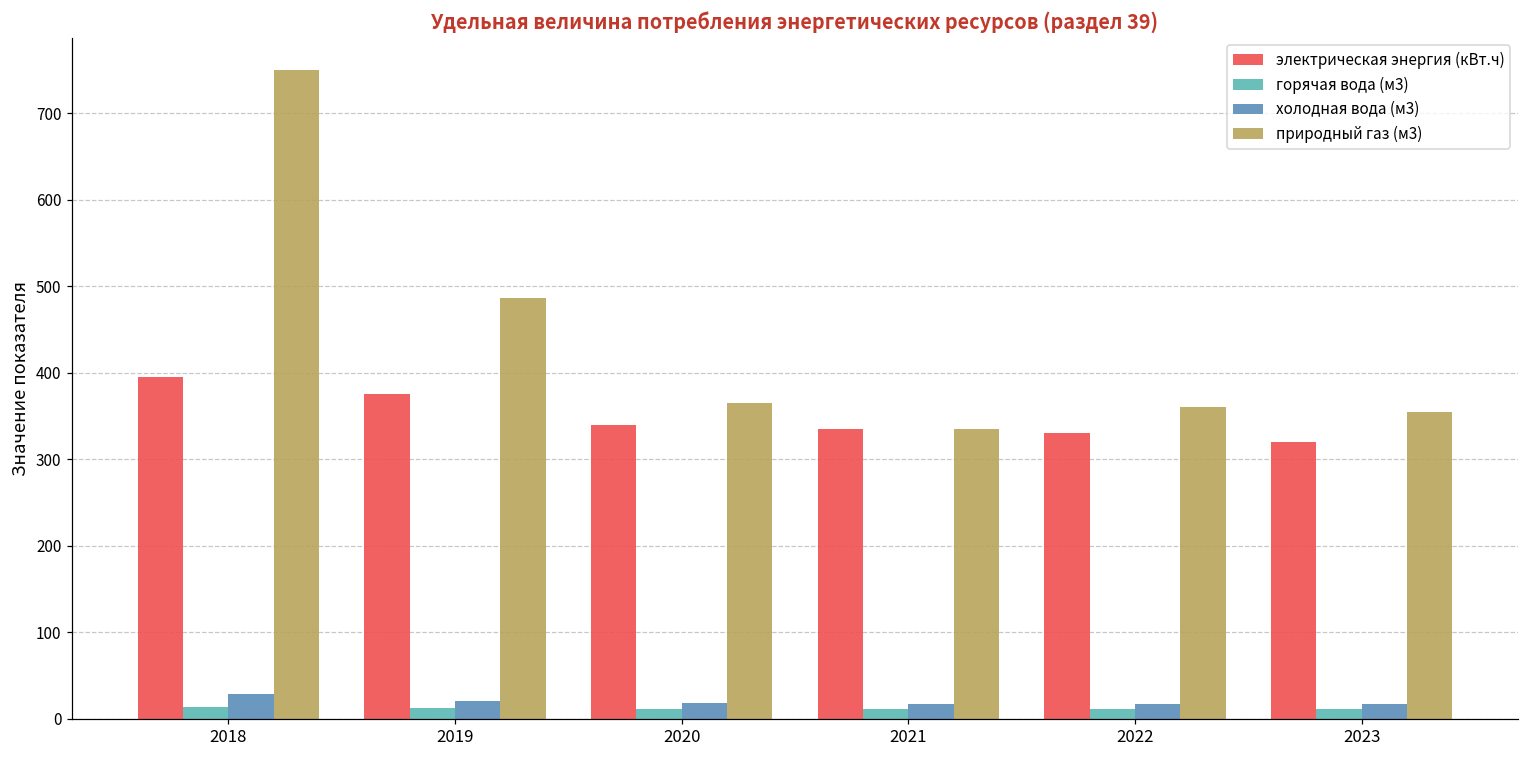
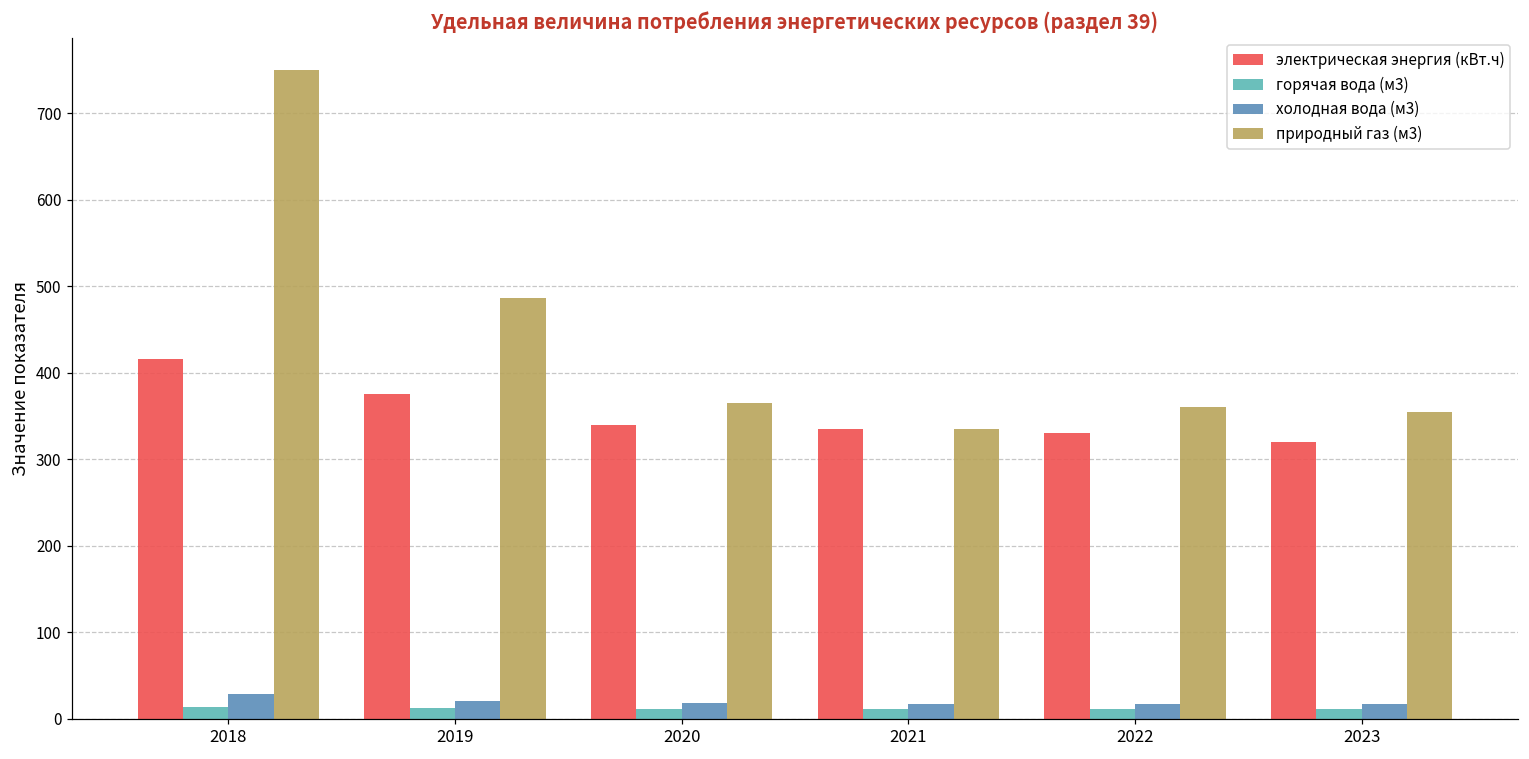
  {
    "электрическая энергия (кВт.ч)": {
-     "2018": 400,
+     "2018": 420,
      "2019": 380,
      "2020": 340,
      "2021": 340,
      "2022": 330,
      "2023": 320
    },
    "природный газ (м3)": {
      "2018": 750,
      "2019": 490,
      "2020": 370,
      "2021": 340,
      "2022": 360,
      "2023": 360
    }
  }
